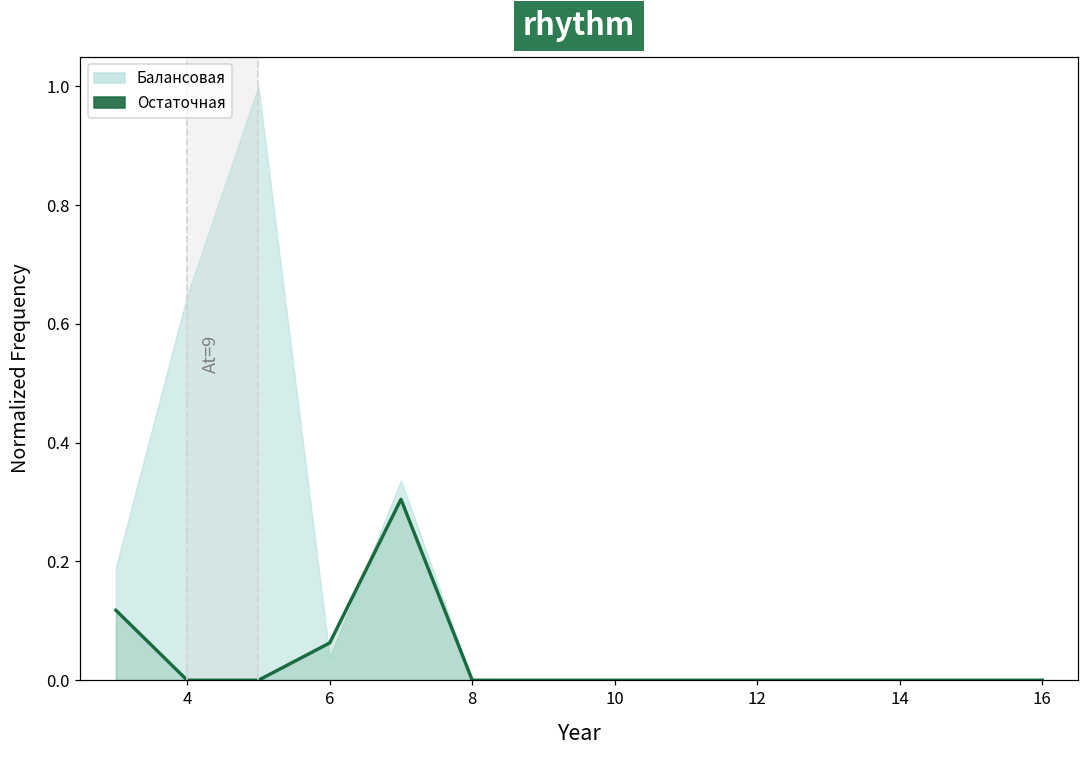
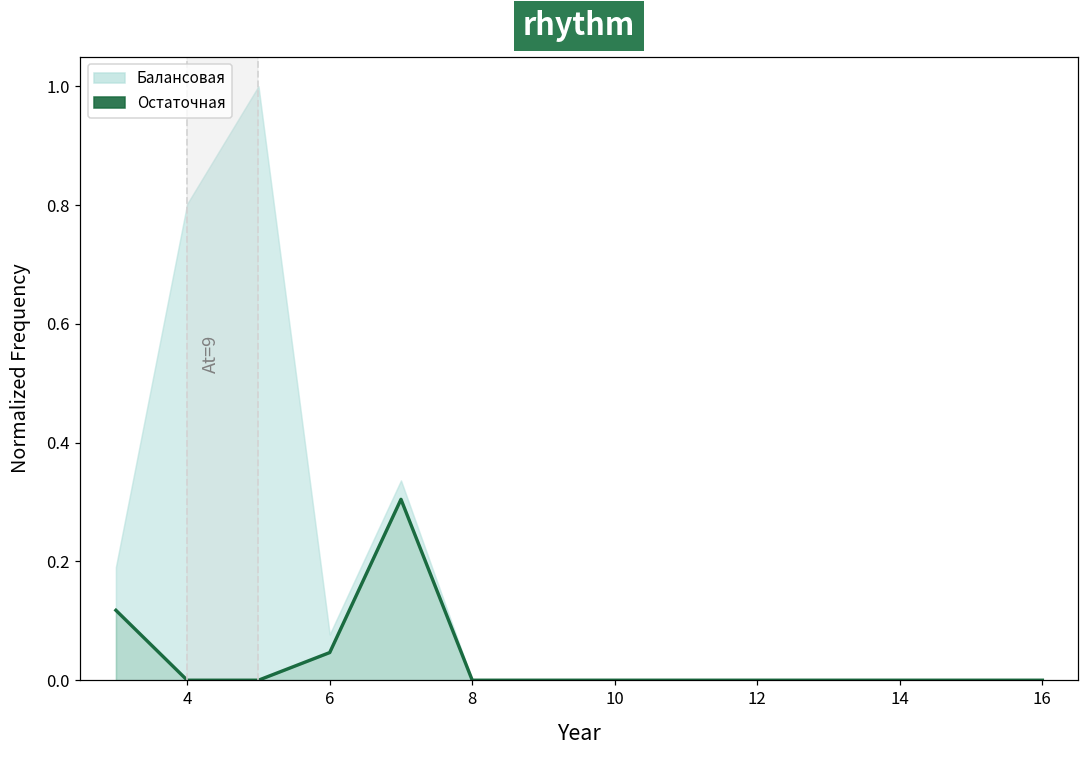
  {
    "Балансовая": {
-     "4": 0.65,
-     "6": 0.04
+     "4": 0.80,
+     "6": 0.08
    },
    "Остаточная": {
      "4": 0.00,
-     "6": 0.06
+     "6": 0.05
    }
  }
